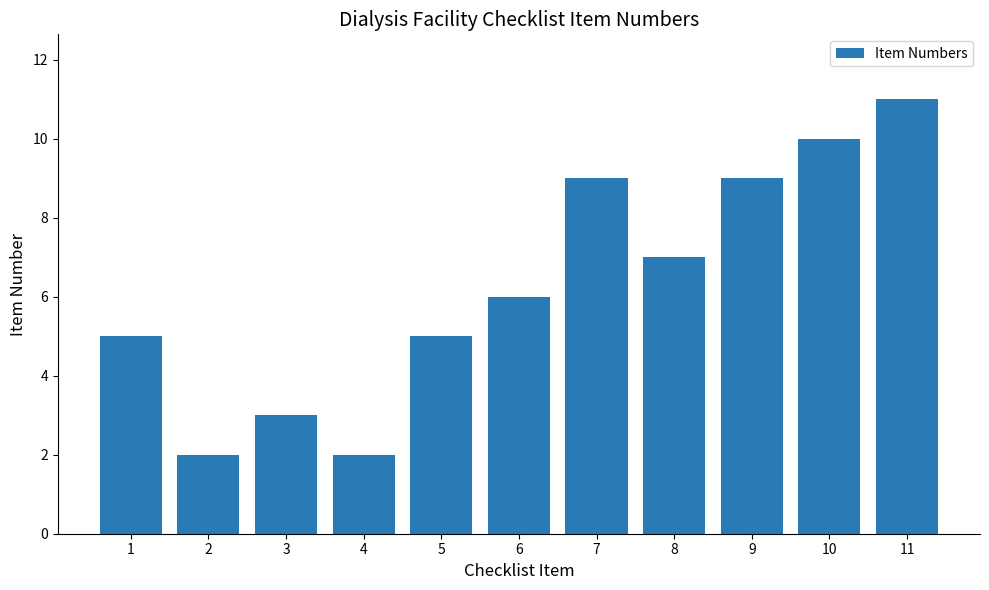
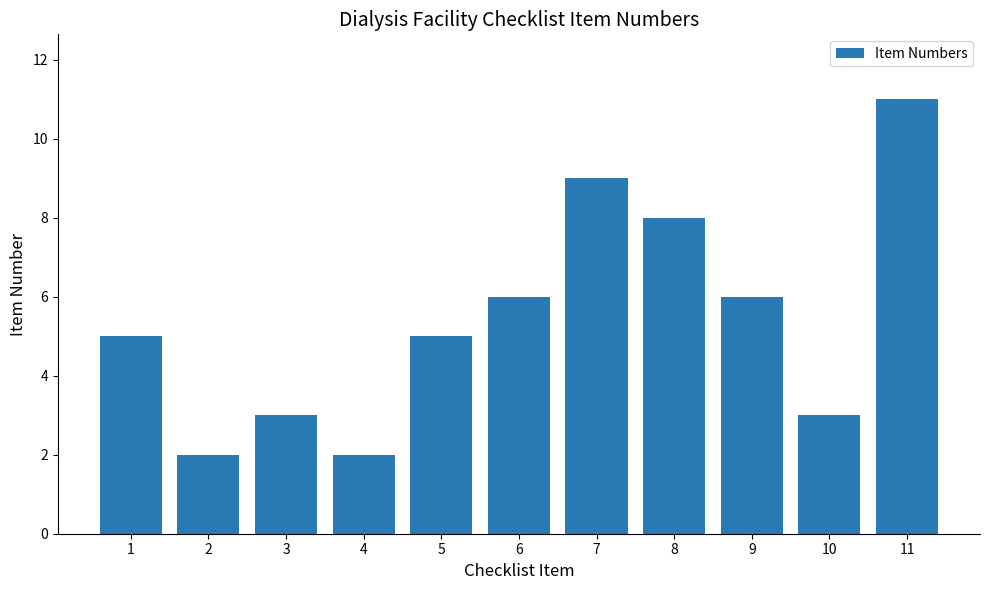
  {
    "1": 5,
    "2": 2,
    "3": 3,
    "4": 2,
    "5": 5,
    "6": 6,
    "7": 9,
-   "8": 7,
-   "9": 9,
-   "10": 10,
+   "8": 8,
+   "9": 6,
+   "10": 3,
    "11": 11
  }
